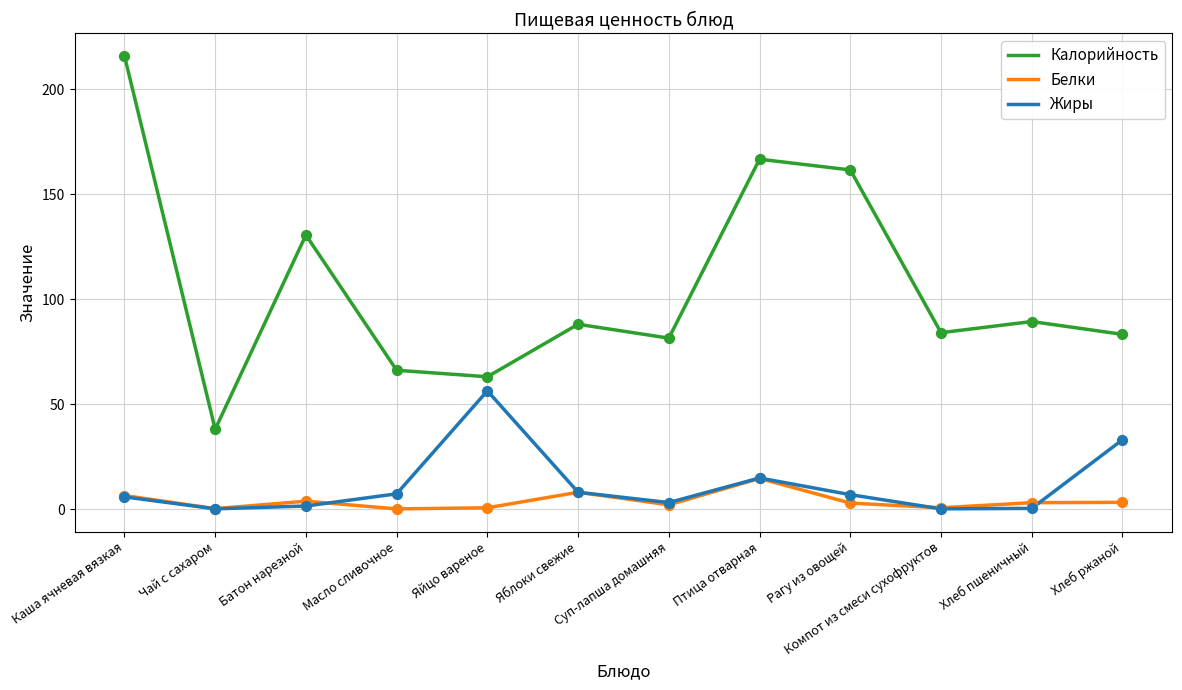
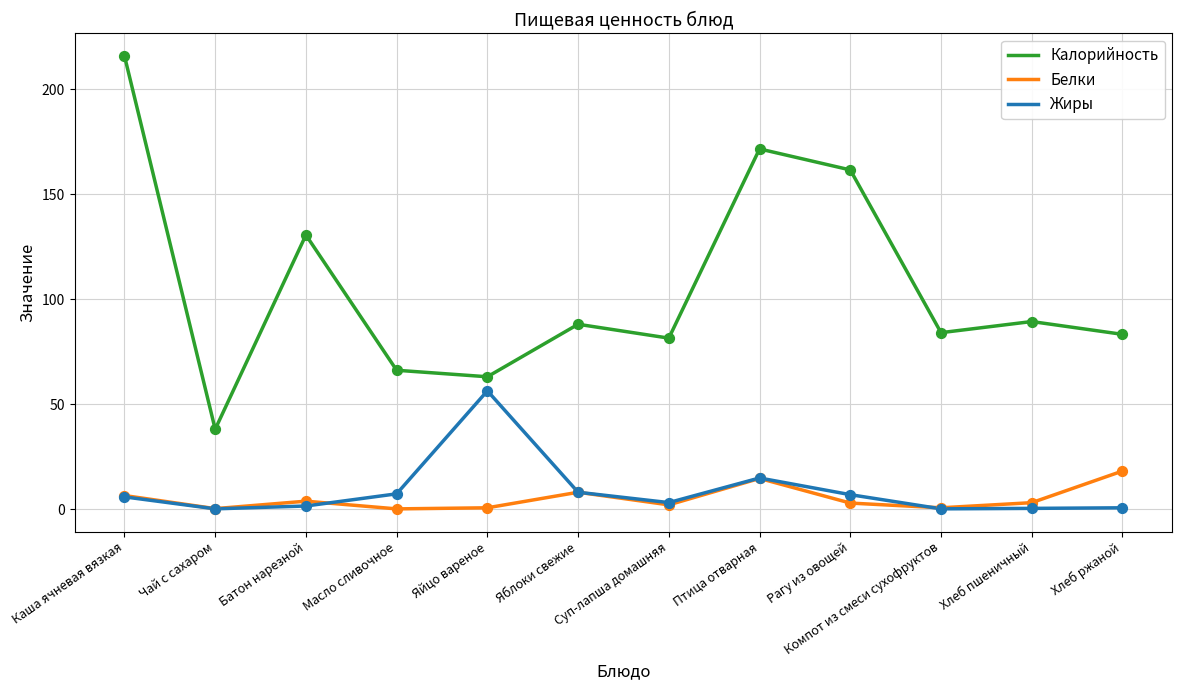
  {
    "Калорийность": {
      "Каша ячневая вязкая": 216,
      "Чай с сахаром": 38,
      "Батон нарезной": 131,
      "Масло сливочное": 66,
      "Яйцо вареное": 63,
      "Яблоки свежие": 88,
      "Суп-лапша домашняя": 81,
-     "Птица отварная": 167,
+     "Птица отварная": 172,
      "Рагу из овощей": 162,
      "Компот из смеси сухофруктов": 84,
      "Хлеб пшеничный": 89,
      "Хлеб ржаной": 83
    },
    "Белки": {
      "Батон нарезной": 4,
      "Масло сливочное": 0,
      "Яйцо вареное": 1,
      "Рагу из овощей": 3,
      "Хлеб пшеничный": 3,
-     "Хлеб ржаной": 3
+     "Хлеб ржаной": 18
    },
    "Жиры": {
      "Батон нарезной": 1,
      "Масло сливочное": 7,
      "Яйцо вареное": 56,
      "Рагу из овощей": 7,
      "Хлеб пшеничный": 0,
-     "Хлеб ржаной": 33
+     "Хлеб ржаной": 1
    }
  }
